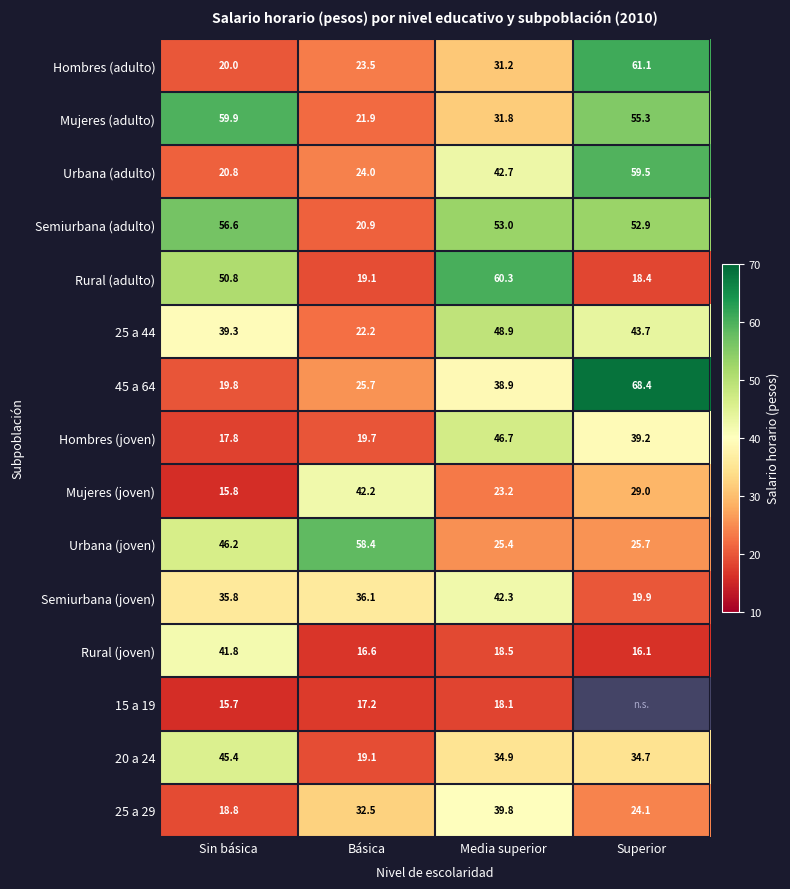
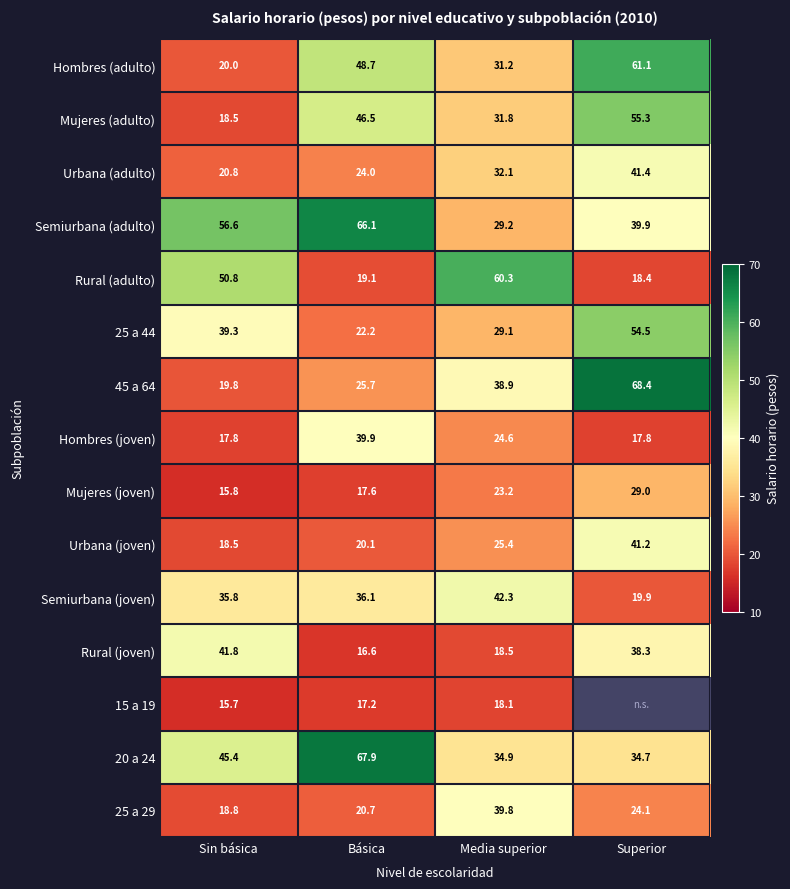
  {
    "Hombres (adulto)": {
      "Sin básica": 20.0,
-     "Básica": 23.5,
+     "Básica": 48.7,
      "Media superior": 31.2,
      "Superior": 61.1
    },
    "Mujeres (adulto)": {
-     "Sin básica": 59.9,
-     "Básica": 21.9,
+     "Sin básica": 18.5,
+     "Básica": 46.5,
      "Media superior": 31.8,
      "Superior": 55.3
    },
    "Urbana (adulto)": {
      "Sin básica": 20.8,
      "Básica": 24.0,
-     "Media superior": 42.7,
-     "Superior": 59.5
+     "Media superior": 32.1,
+     "Superior": 41.4
    },
    "Semiurbana (adulto)": {
      "Sin básica": 56.6,
-     "Básica": 20.9,
-     "Media superior": 53.0,
-     "Superior": 52.9
+     "Básica": 66.1,
+     "Media superior": 29.2,
+     "Superior": 39.9
    },
    "Rural (adulto)": {
      "Sin básica": 50.8,
      "Básica": 19.1,
      "Media superior": 60.3,
      "Superior": 18.4
    },
    "25 a 44": {
      "Sin básica": 39.3,
      "Básica": 22.2,
-     "Media superior": 48.9,
-     "Superior": 43.7
+     "Media superior": 29.1,
+     "Superior": 54.5
    },
    "45 a 64": {
      "Sin básica": 19.8,
      "Básica": 25.7,
      "Media superior": 38.9,
      "Superior": 68.4
    },
    "Hombres (joven)": {
      "Sin básica": 17.8,
-     "Básica": 19.7,
-     "Media superior": 46.7,
-     "Superior": 39.2
+     "Básica": 39.9,
+     "Media superior": 24.6,
+     "Superior": 17.8
    },
    "Mujeres (joven)": {
      "Sin básica": 15.8,
-     "Básica": 42.2,
+     "Básica": 17.6,
      "Media superior": 23.2,
      "Superior": 29.0
    },
    "Urbana (joven)": {
-     "Sin básica": 46.2,
-     "Básica": 58.4,
+     "Sin básica": 18.5,
+     "Básica": 20.1,
      "Media superior": 25.4,
-     "Superior": 25.7
+     "Superior": 41.2
    },
    "Semiurbana (joven)": {
      "Sin básica": 35.8,
      "Básica": 36.1,
      "Media superior": 42.3,
      "Superior": 19.9
    },
    "Rural (joven)": {
      "Sin básica": 41.8,
      "Básica": 16.6,
      "Media superior": 18.5,
-     "Superior": 16.1
+     "Superior": 38.3
    },
    "15 a 19": {
      "Sin básica": 15.7,
      "Básica": 17.2,
      "Media superior": 18.1
    },
    "20 a 24": {
      "Sin básica": 45.4,
-     "Básica": 19.1,
+     "Básica": 67.9,
      "Media superior": 34.9,
      "Superior": 34.7
    },
    "25 a 29": {
      "Sin básica": 18.8,
-     "Básica": 32.5,
+     "Básica": 20.7,
      "Media superior": 39.8,
      "Superior": 24.1
    }
  }
